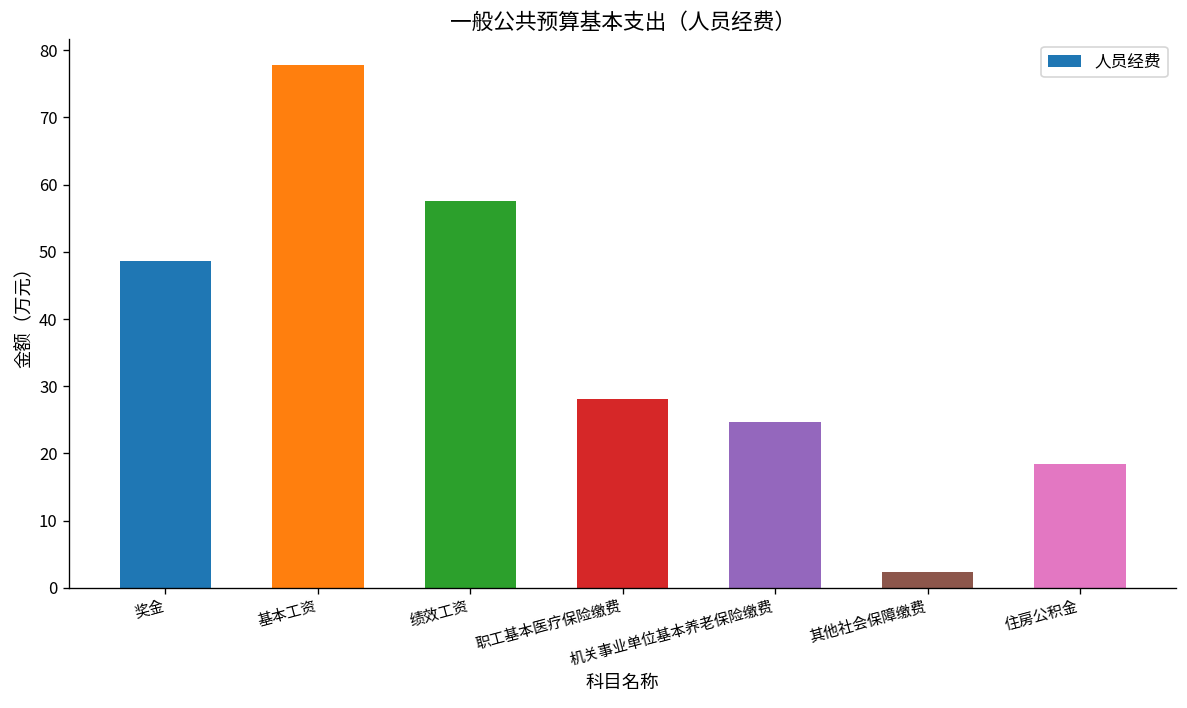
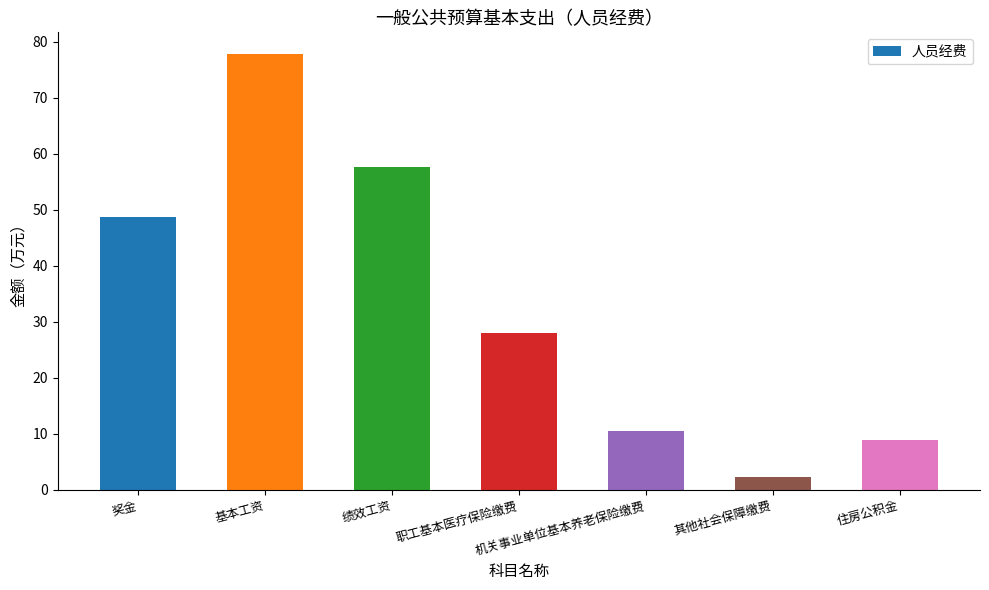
  {
    "奖金": 49,
    "基本工资": 78,
    "绩效工资": 58,
    "职工基本医疗保险缴费": 28,
-   "机关事业单位基本养老保险缴费": 25,
+   "机关事业单位基本养老保险缴费": 10,
    "其他社会保障缴费": 2,
-   "住房公积金": 18
+   "住房公积金": 9
  }
